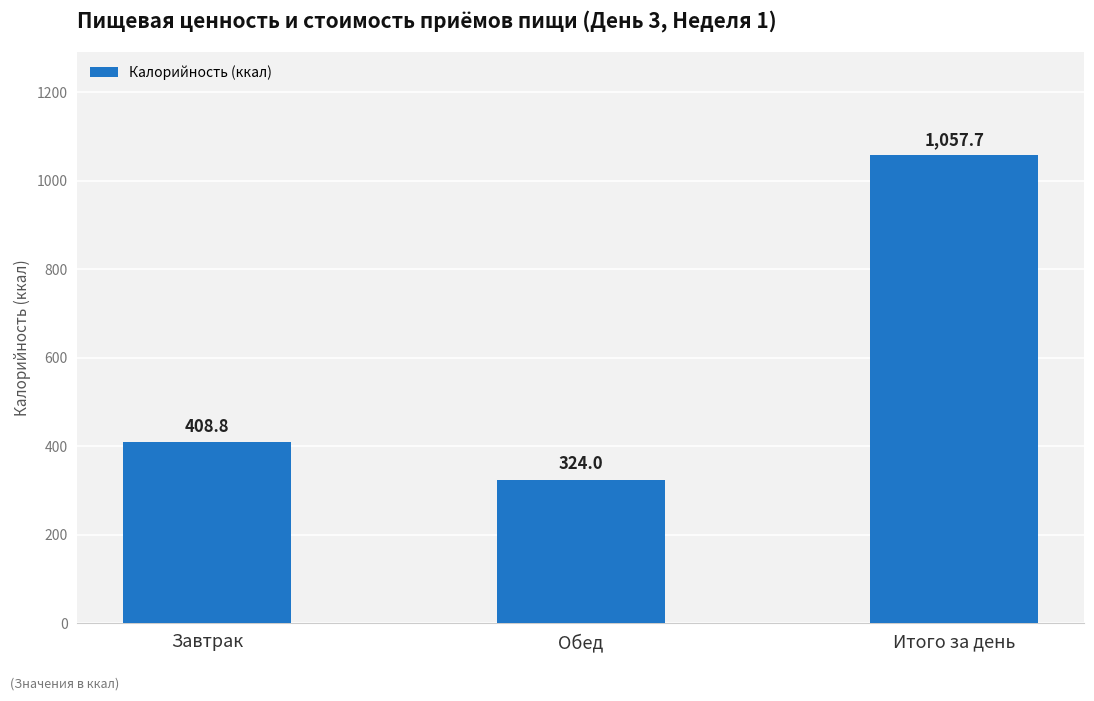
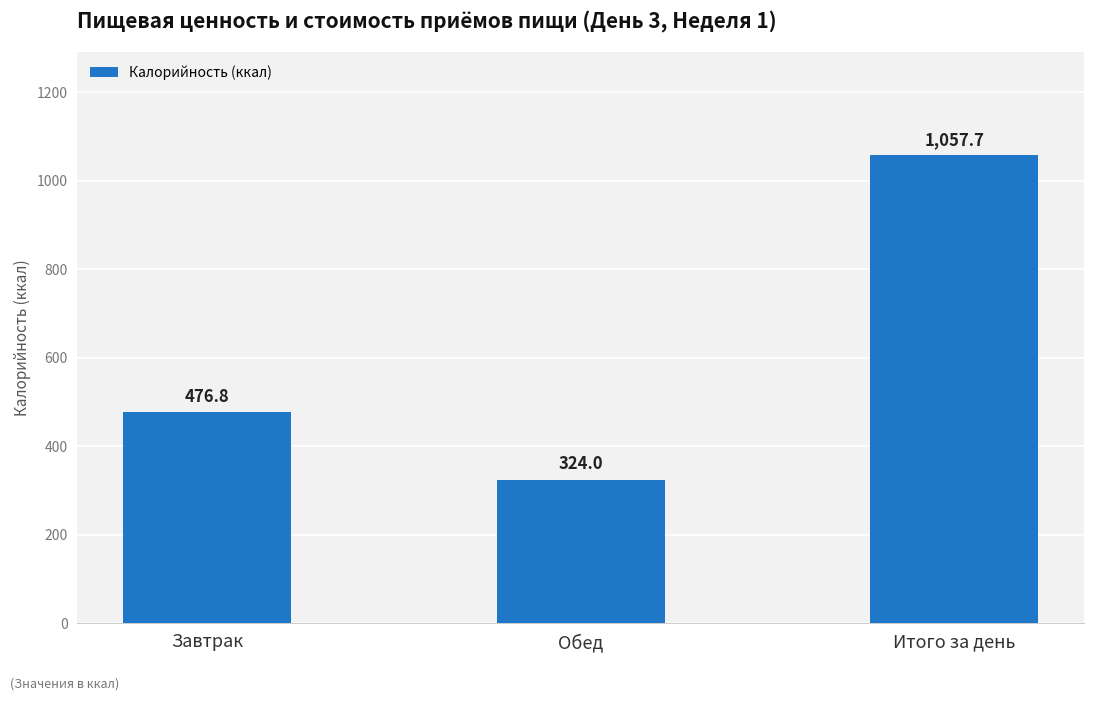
  {
-   "Завтрак": "408.8",
+   "Завтрак": "476.8",
    "Обед": "324.0",
    "Итого за день": "1,057.7"
  }
